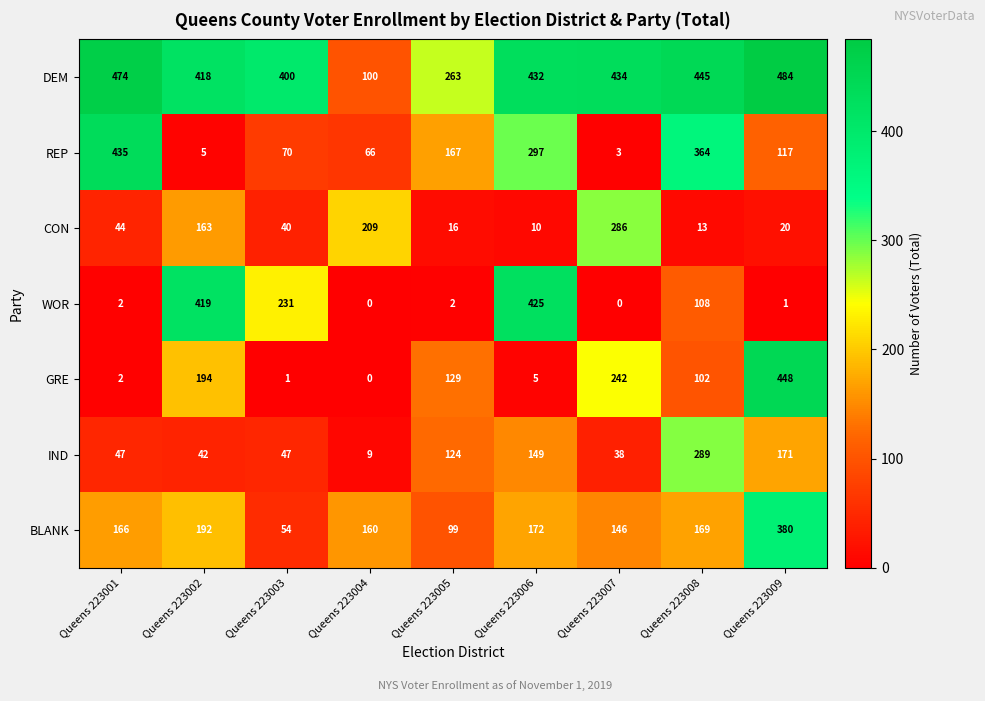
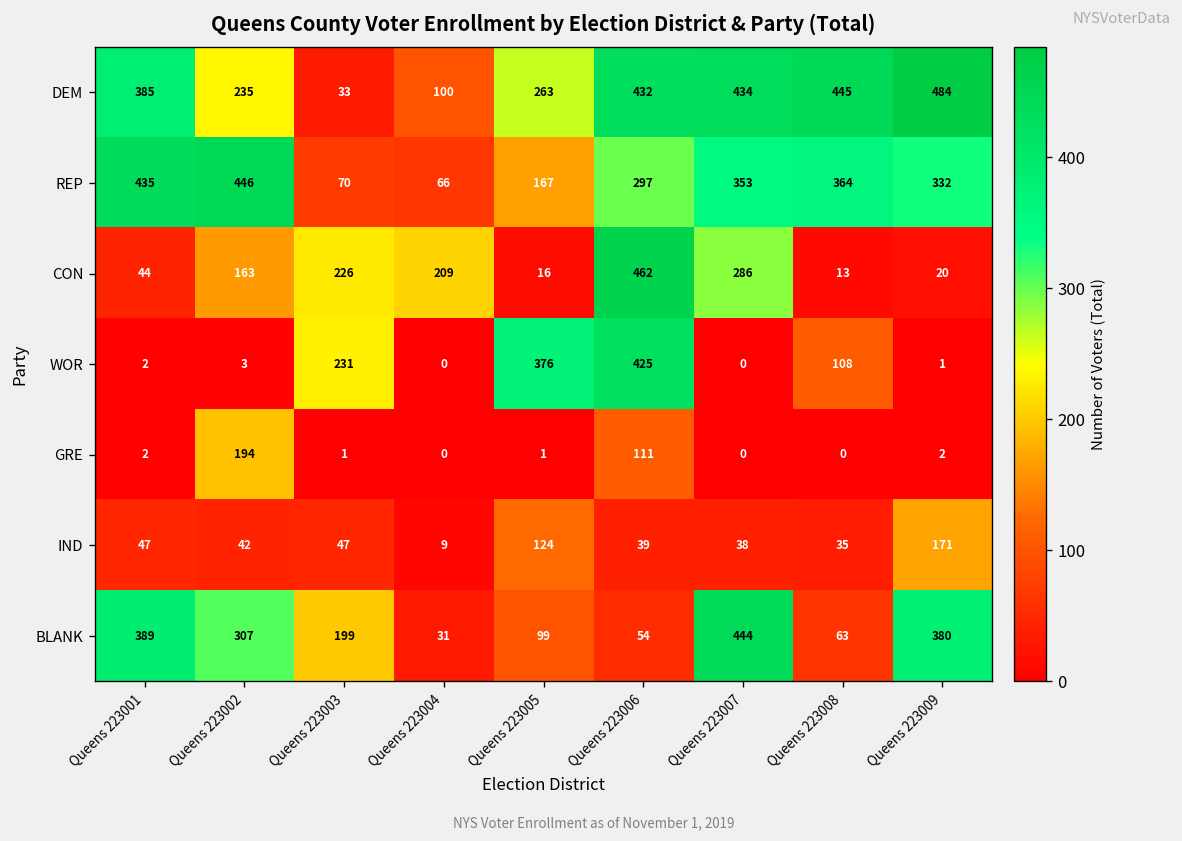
  {
    "DEM": {
-     "Queens 223001": 474,
-     "Queens 223002": 418,
-     "Queens 223003": 400,
+     "Queens 223001": 385,
+     "Queens 223002": 235,
+     "Queens 223003": 33,
      "Queens 223004": 100,
      "Queens 223005": 263,
      "Queens 223006": 432,
      "Queens 223007": 434,
      "Queens 223008": 445,
      "Queens 223009": 484
    },
    "REP": {
      "Queens 223001": 435,
-     "Queens 223002": 5,
+     "Queens 223002": 446,
      "Queens 223003": 70,
      "Queens 223004": 66,
      "Queens 223005": 167,
      "Queens 223006": 297,
-     "Queens 223007": 3,
+     "Queens 223007": 353,
      "Queens 223008": 364,
-     "Queens 223009": 117
+     "Queens 223009": 332
    },
    "CON": {
      "Queens 223001": 44,
      "Queens 223002": 163,
-     "Queens 223003": 40,
+     "Queens 223003": 226,
      "Queens 223004": 209,
      "Queens 223005": 16,
-     "Queens 223006": 10,
+     "Queens 223006": 462,
      "Queens 223007": 286,
      "Queens 223008": 13,
      "Queens 223009": 20
    },
    "WOR": {
      "Queens 223001": 2,
-     "Queens 223002": 419,
+     "Queens 223002": 3,
      "Queens 223003": 231,
      "Queens 223004": 0,
-     "Queens 223005": 2,
+     "Queens 223005": 376,
      "Queens 223006": 425,
      "Queens 223007": 0,
      "Queens 223008": 108,
      "Queens 223009": 1
    },
    "GRE": {
      "Queens 223001": 2,
      "Queens 223002": 194,
      "Queens 223003": 1,
      "Queens 223004": 0,
-     "Queens 223005": 129,
-     "Queens 223006": 5,
-     "Queens 223007": 242,
-     "Queens 223008": 102,
-     "Queens 223009": 448
+     "Queens 223005": 1,
+     "Queens 223006": 111,
+     "Queens 223007": 0,
+     "Queens 223008": 0,
+     "Queens 223009": 2
    },
    "IND": {
      "Queens 223001": 47,
      "Queens 223002": 42,
      "Queens 223003": 47,
      "Queens 223004": 9,
      "Queens 223005": 124,
-     "Queens 223006": 149,
+     "Queens 223006": 39,
      "Queens 223007": 38,
-     "Queens 223008": 289,
+     "Queens 223008": 35,
      "Queens 223009": 171
    },
    "BLANK": {
-     "Queens 223001": 166,
-     "Queens 223002": 192,
-     "Queens 223003": 54,
-     "Queens 223004": 160,
+     "Queens 223001": 389,
+     "Queens 223002": 307,
+     "Queens 223003": 199,
+     "Queens 223004": 31,
      "Queens 223005": 99,
-     "Queens 223006": 172,
-     "Queens 223007": 146,
-     "Queens 223008": 169,
+     "Queens 223006": 54,
+     "Queens 223007": 444,
+     "Queens 223008": 63,
      "Queens 223009": 380
    }
  }
